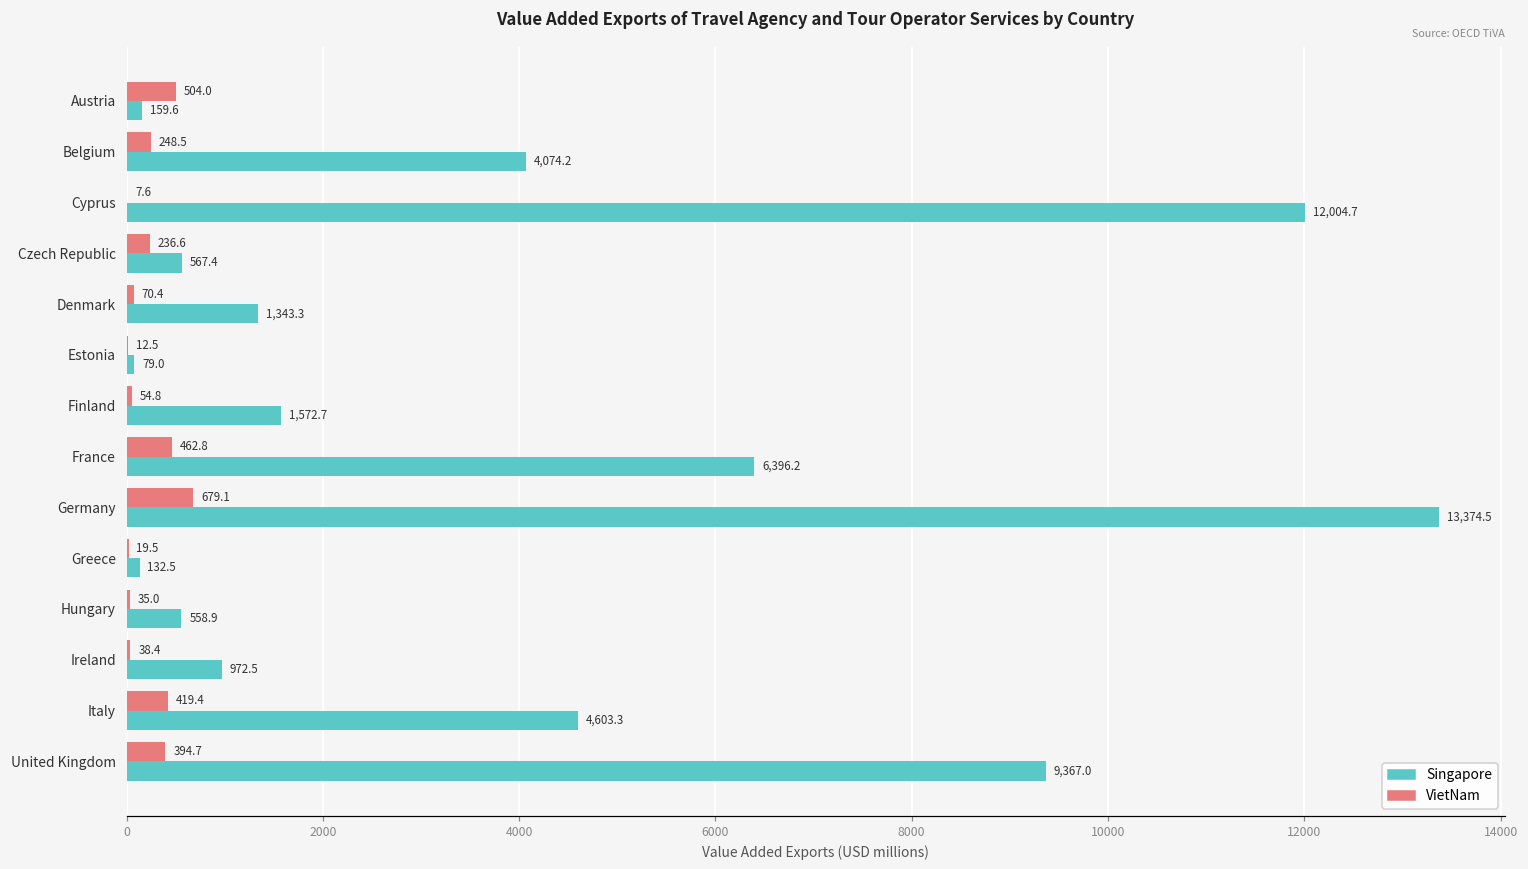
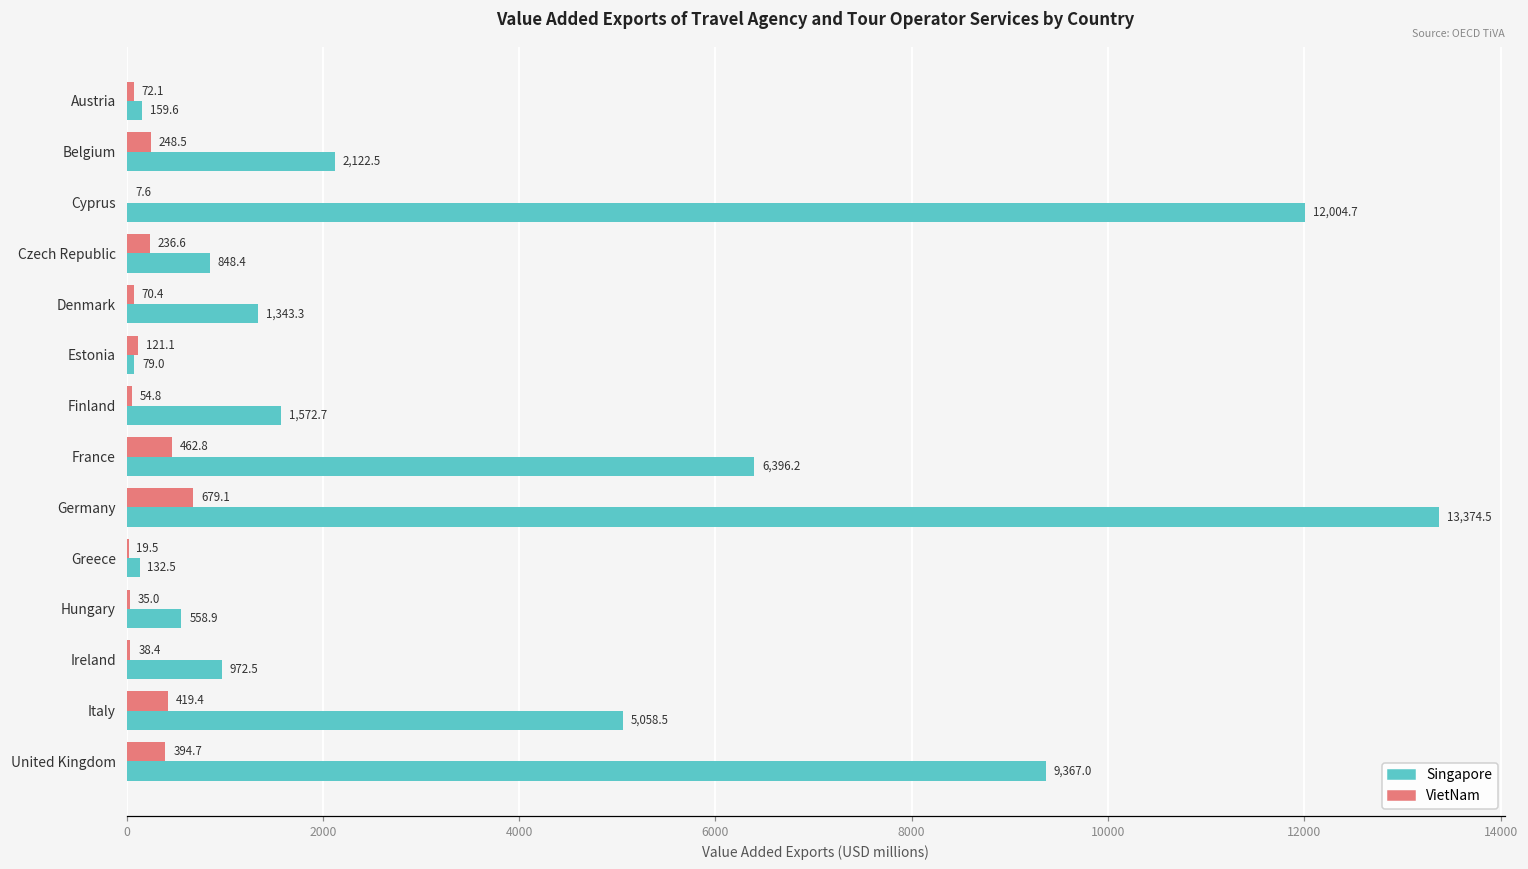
  {
    "Singapore": {
      "Austria": "159.6",
-     "Belgium": "4,074.2",
+     "Belgium": "2,122.5",
      "Cyprus": "12,004.7",
-     "Czech Republic": "567.4",
+     "Czech Republic": "848.4",
      "Denmark": "1,343.3",
      "Estonia": "79.0",
      "Finland": "1,572.7",
      "France": "6,396.2",
      "Germany": "13,374.5",
      "Greece": "132.5",
      "Hungary": "558.9",
      "Ireland": "972.5",
-     "Italy": "4,603.3",
+     "Italy": "5,058.5",
      "United Kingdom": "9,367.0"
    },
    "VietNam": {
-     "Austria": "504.0",
+     "Austria": "72.1",
      "Belgium": "248.5",
      "Cyprus": "7.6",
      "Czech Republic": "236.6",
      "Denmark": "70.4",
-     "Estonia": "12.5",
+     "Estonia": "121.1",
      "Finland": "54.8",
      "France": "462.8",
      "Germany": "679.1",
      "Greece": "19.5",
      "Hungary": "35.0",
      "Ireland": "38.4",
      "Italy": "419.4",
      "United Kingdom": "394.7"
    }
  }
